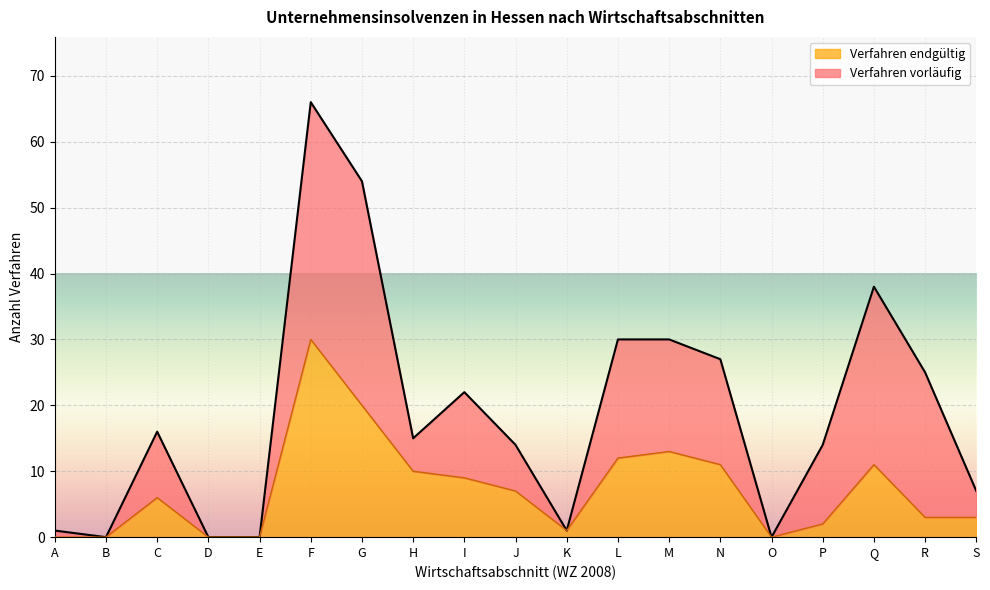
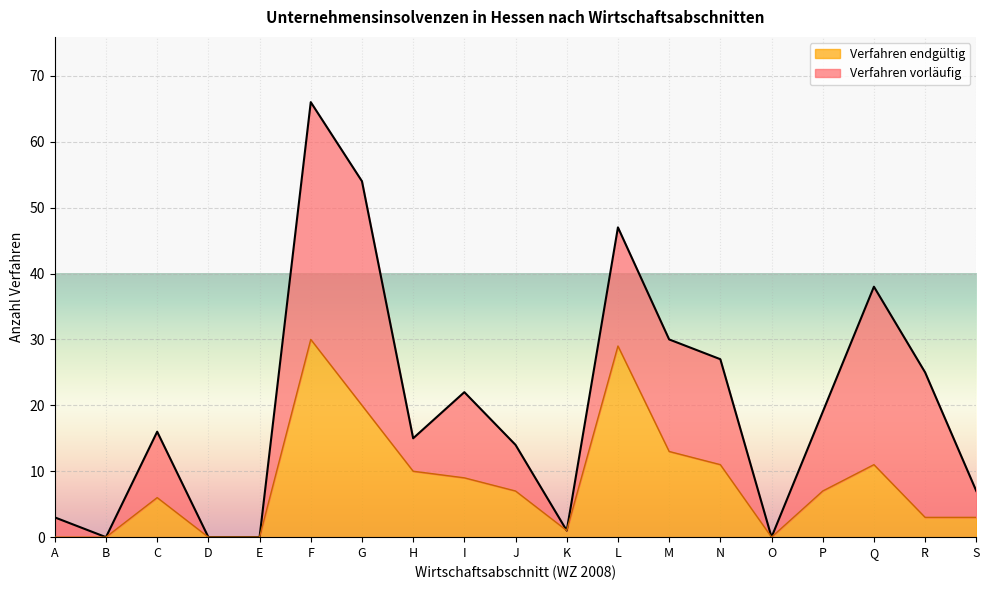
  {
    "Verfahren endgültig": {
      "A": 0,
      "C": 6,
      "F": 30,
      "G": 20,
      "H": 10,
      "I": 9,
      "J": 7,
-     "L": 12,
+     "L": 29,
      "M": 13,
      "N": 11,
-     "P": 2,
+     "P": 7,
      "Q": 11,
      "R": 3,
      "S": 3
    },
    "Verfahren vorläufig": {
-     "A": 1,
+     "A": 3,
      "C": 10,
      "F": 36,
      "G": 34,
      "H": 5,
      "I": 13,
      "J": 7,
      "L": 18,
      "M": 17,
      "N": 16,
      "P": 12,
      "Q": 27,
      "R": 22,
      "S": 4
    }
  }
